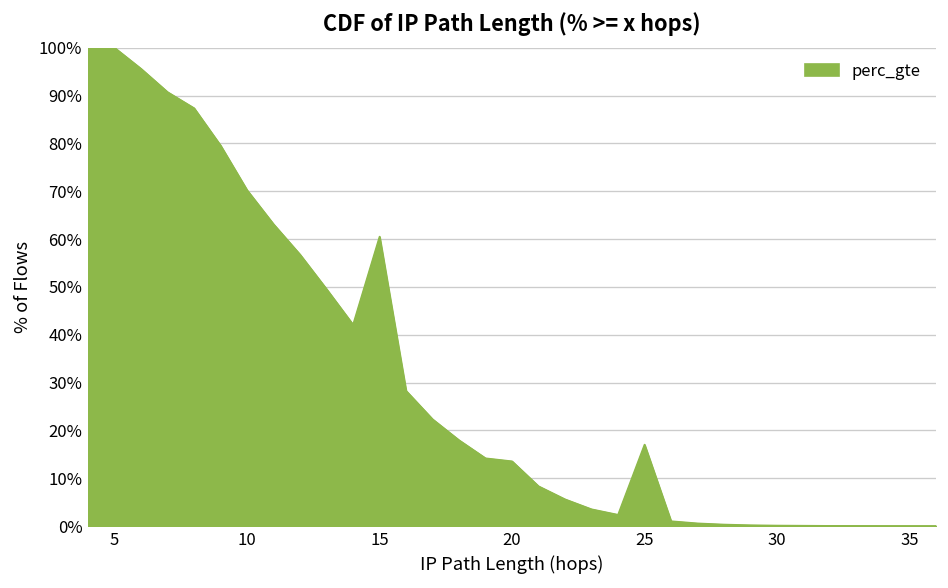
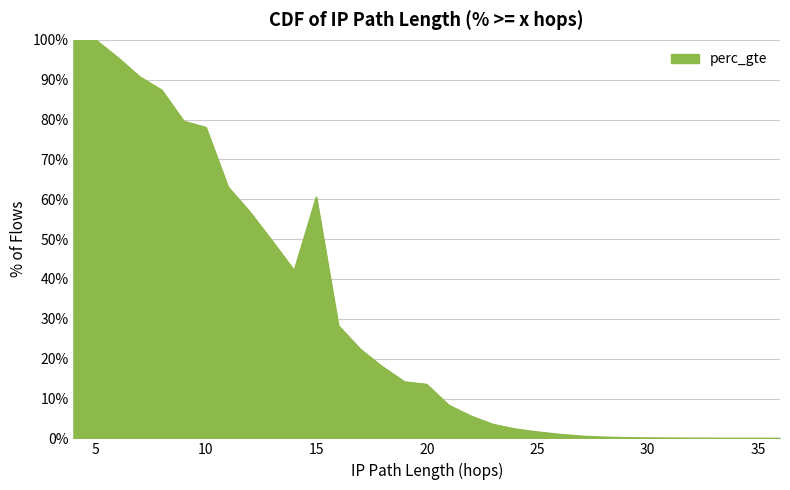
  {
    "5": "100%",
-   "10": "70%",
+   "10": "78%",
    "15": "61%",
    "20": "14%",
-   "25": "17%",
+   "25": "2%",
    "30": "0%"
  }
